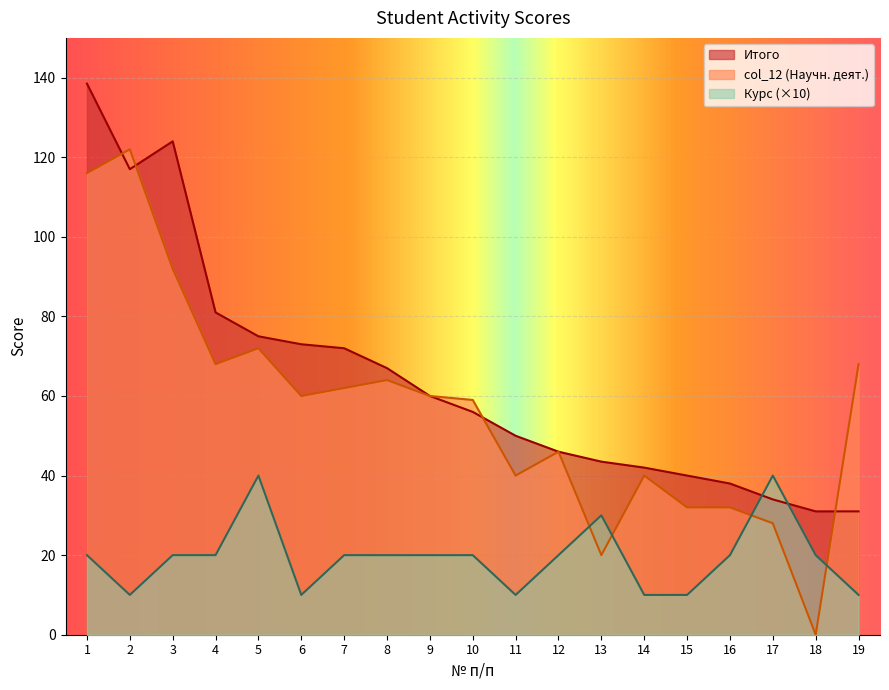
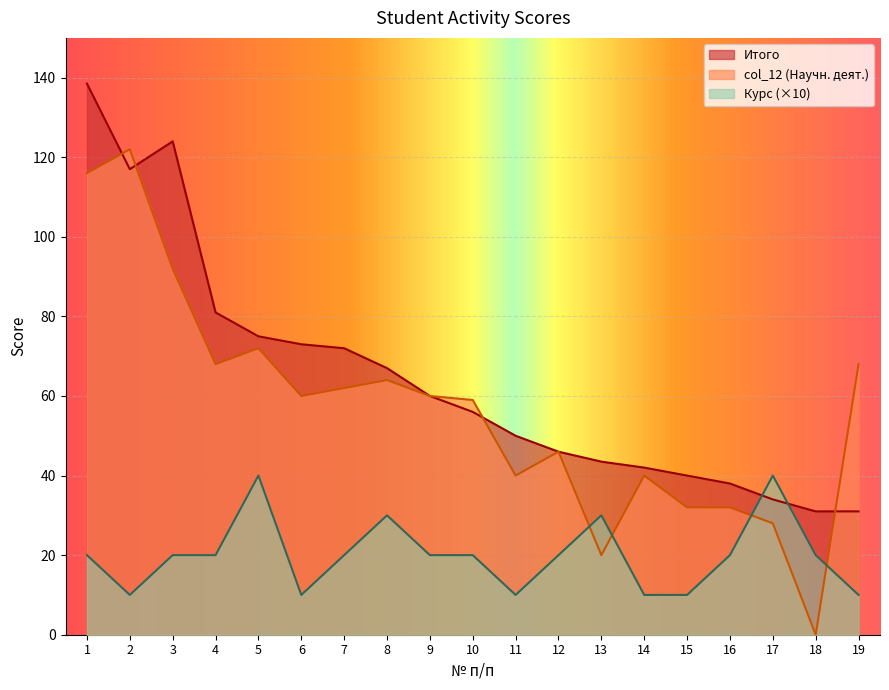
  {
    "Итого": {
      "1": 139,
      "2": 117,
      "3": 124,
      "4": 81,
      "5": 75,
      "6": 73,
      "7": 72,
      "8": 67,
      "10": 56,
      "11": 50,
      "13": 44,
      "14": 42,
      "15": 40,
      "16": 38,
      "17": 34,
      "18": 31,
      "19": 31
    },
    "col_12 (Научн. деят.)": {
      "1": 116,
      "2": 122,
      "3": 92,
      "4": 68,
      "5": 72,
      "6": 60,
      "7": 62,
      "8": 64,
      "10": 59,
      "11": 40,
      "13": 20,
      "14": 40,
      "15": 32,
      "16": 32,
      "17": 28,
      "18": 0,
      "19": 68
    },
    "Курс (×10)": {
      "1": 20,
      "2": 10,
      "3": 20,
      "4": 20,
      "5": 40,
      "6": 10,
      "7": 20,
-     "8": 20,
+     "8": 30,
      "9": 20,
      "10": 20,
      "11": 10,
      "12": 20,
      "13": 30,
      "14": 10,
      "15": 10,
      "16": 20,
      "17": 40,
      "18": 20,
      "19": 10
    }
  }
